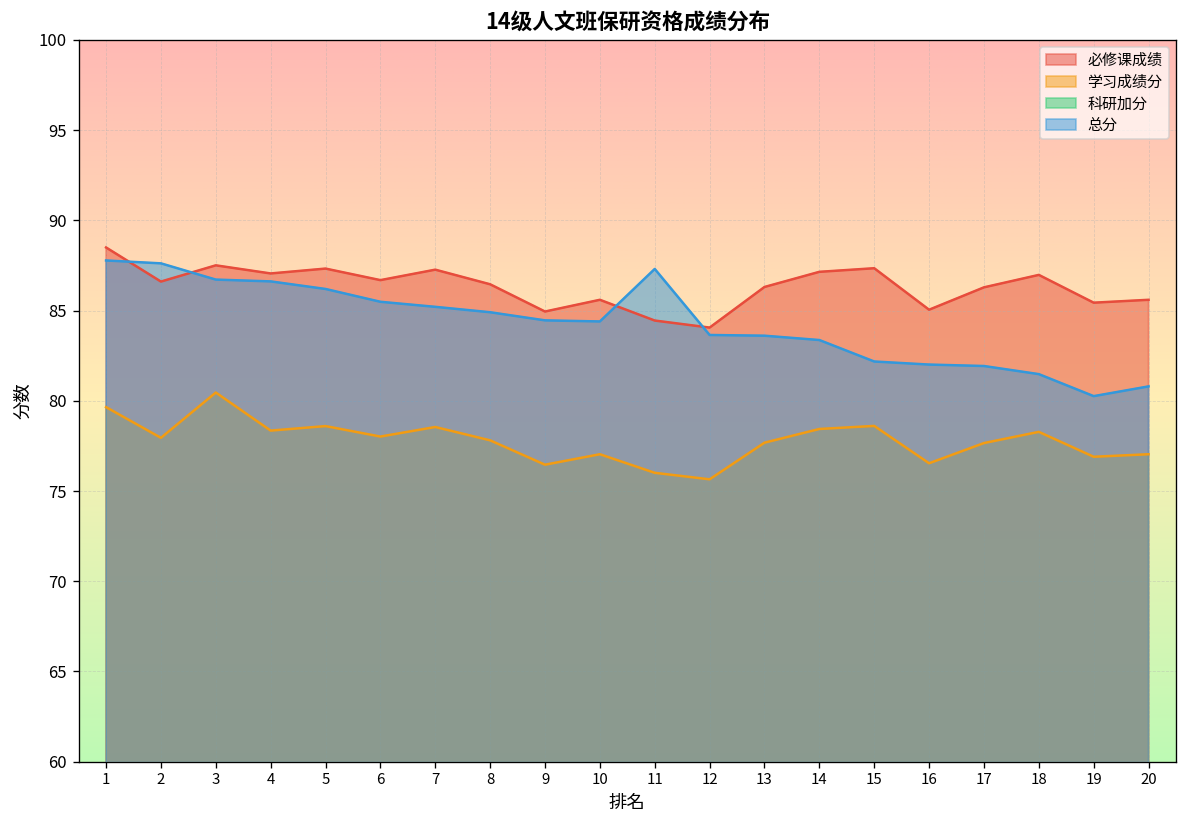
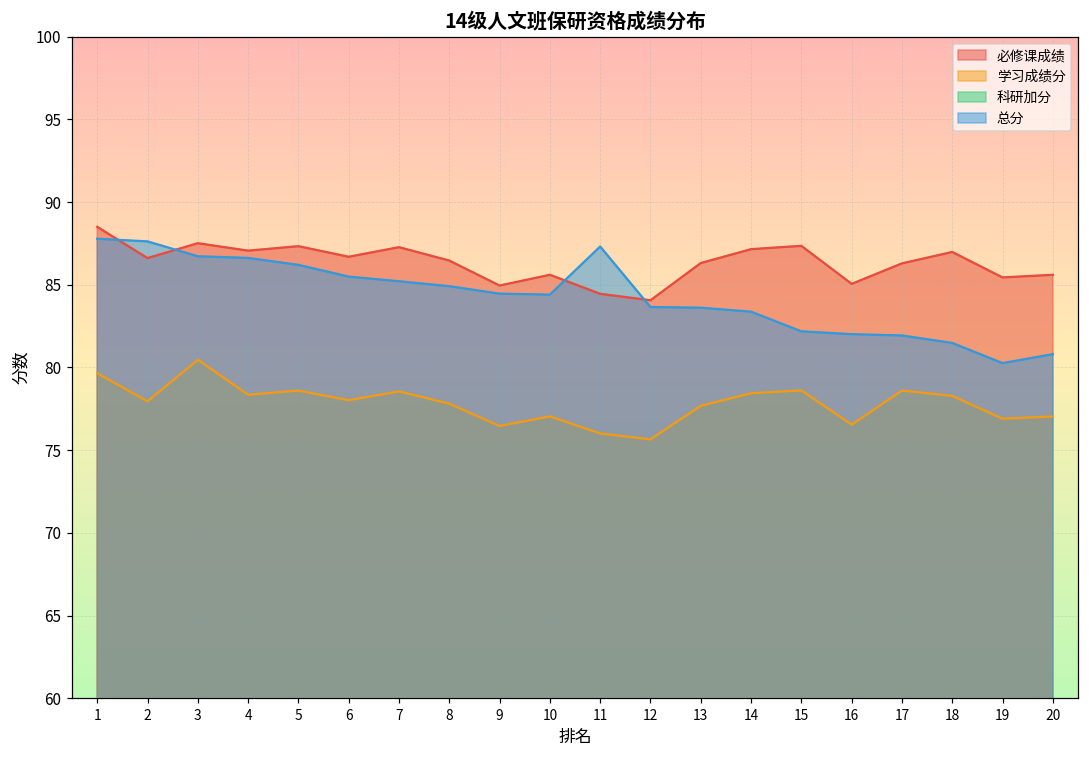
  {
    "必修课成绩": {
      "1": 88.5,
      "2": 86.6,
      "3": 87.5,
      "4": 87.1,
      "5": 87.3,
      "6": 86.7,
      "7": 87.3,
      "8": 86.5,
      "9": 85.0,
      "10": 85.6,
      "11": 84.5,
      "12": 84.1,
      "13": 86.3,
      "14": 87.2,
      "15": 87.4,
      "16": 85.1,
      "17": 86.3,
      "18": 87.0,
      "19": 85.4,
      "20": 85.6
    },
    "学习成绩分": {
      "1": 79.7,
      "2": 78.0,
      "3": 80.5,
      "4": 78.4,
      "5": 78.6,
      "6": 78.0,
      "7": 78.6,
      "8": 77.8,
      "9": 76.5,
      "10": 77.0,
      "11": 76.0,
      "12": 75.7,
      "13": 77.7,
      "14": 78.4,
      "15": 78.6,
      "16": 76.5,
-     "17": 77.7,
+     "17": 78.6,
      "18": 78.3,
      "19": 76.9,
      "20": 77.0
    },
    "总分": {
      "1": 87.8,
      "2": 87.6,
      "3": 86.7,
      "4": 86.6,
      "5": 86.2,
      "6": 85.5,
      "7": 85.2,
      "8": 84.9,
      "9": 84.5,
      "10": 84.4,
      "11": 87.3,
      "12": 83.7,
      "13": 83.6,
      "14": 83.4,
      "15": 82.2,
      "16": 82.0,
      "17": 81.9,
      "18": 81.5,
      "19": 80.3,
      "20": 80.8
    }
  }
